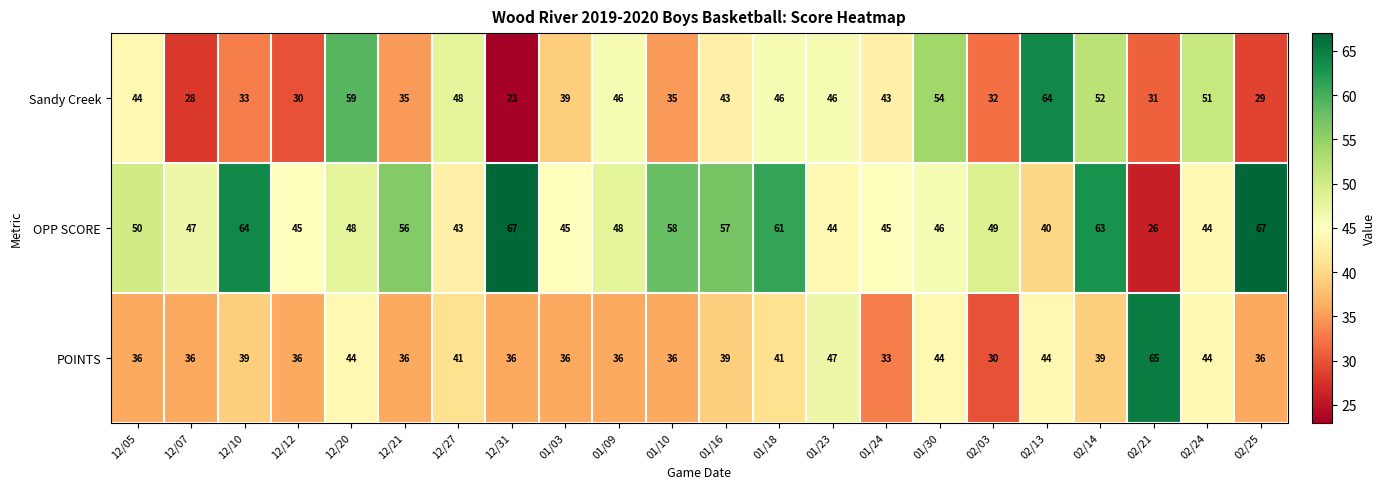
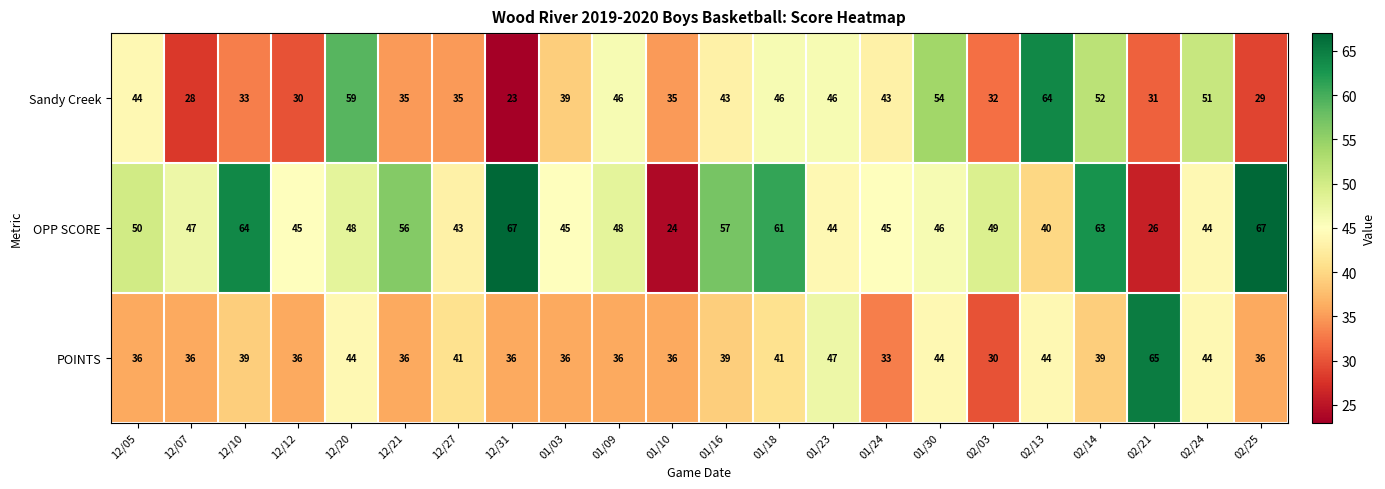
  {
    "Sandy Creek": {
      "12/05": 44,
      "12/07": 28,
      "12/10": 33,
      "12/12": 30,
      "12/20": 59,
      "12/21": 35,
-     "12/27": 48,
+     "12/27": 35,
      "12/31": 23,
      "01/03": 39,
      "01/09": 46,
      "01/10": 35,
      "01/16": 43,
      "01/18": 46,
      "01/23": 46,
      "01/24": 43,
      "01/30": 54,
      "02/03": 32,
      "02/13": 64,
      "02/14": 52,
      "02/21": 31,
      "02/24": 51,
      "02/25": 29
    },
    "OPP SCORE": {
      "12/05": 50,
      "12/07": 47,
      "12/10": 64,
      "12/12": 45,
      "12/20": 48,
      "12/21": 56,
      "12/27": 43,
      "12/31": 67,
      "01/03": 45,
      "01/09": 48,
-     "01/10": 58,
+     "01/10": 24,
      "01/16": 57,
      "01/18": 61,
      "01/23": 44,
      "01/24": 45,
      "01/30": 46,
      "02/03": 49,
      "02/13": 40,
      "02/14": 63,
      "02/21": 26,
      "02/24": 44,
      "02/25": 67
    },
    "POINTS": {
      "12/05": 36,
      "12/07": 36,
      "12/10": 39,
      "12/12": 36,
      "12/20": 44,
      "12/21": 36,
      "12/27": 41,
      "12/31": 36,
      "01/03": 36,
      "01/09": 36,
      "01/10": 36,
      "01/16": 39,
      "01/18": 41,
      "01/23": 47,
      "01/24": 33,
      "01/30": 44,
      "02/03": 30,
      "02/13": 44,
      "02/14": 39,
      "02/21": 65,
      "02/24": 44,
      "02/25": 36
    }
  }
